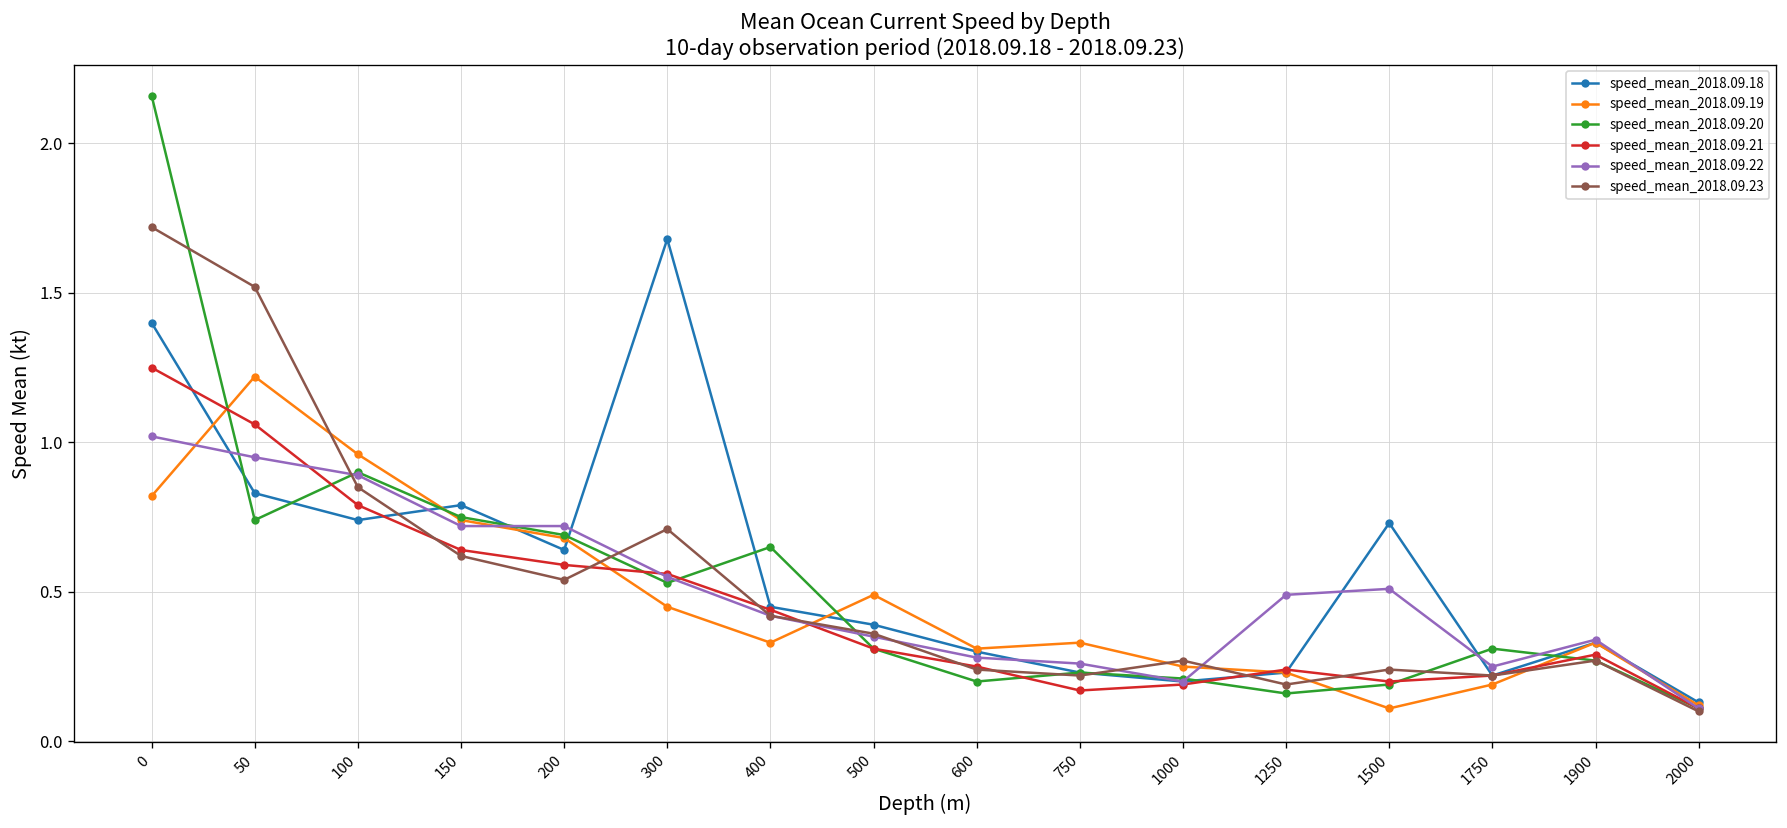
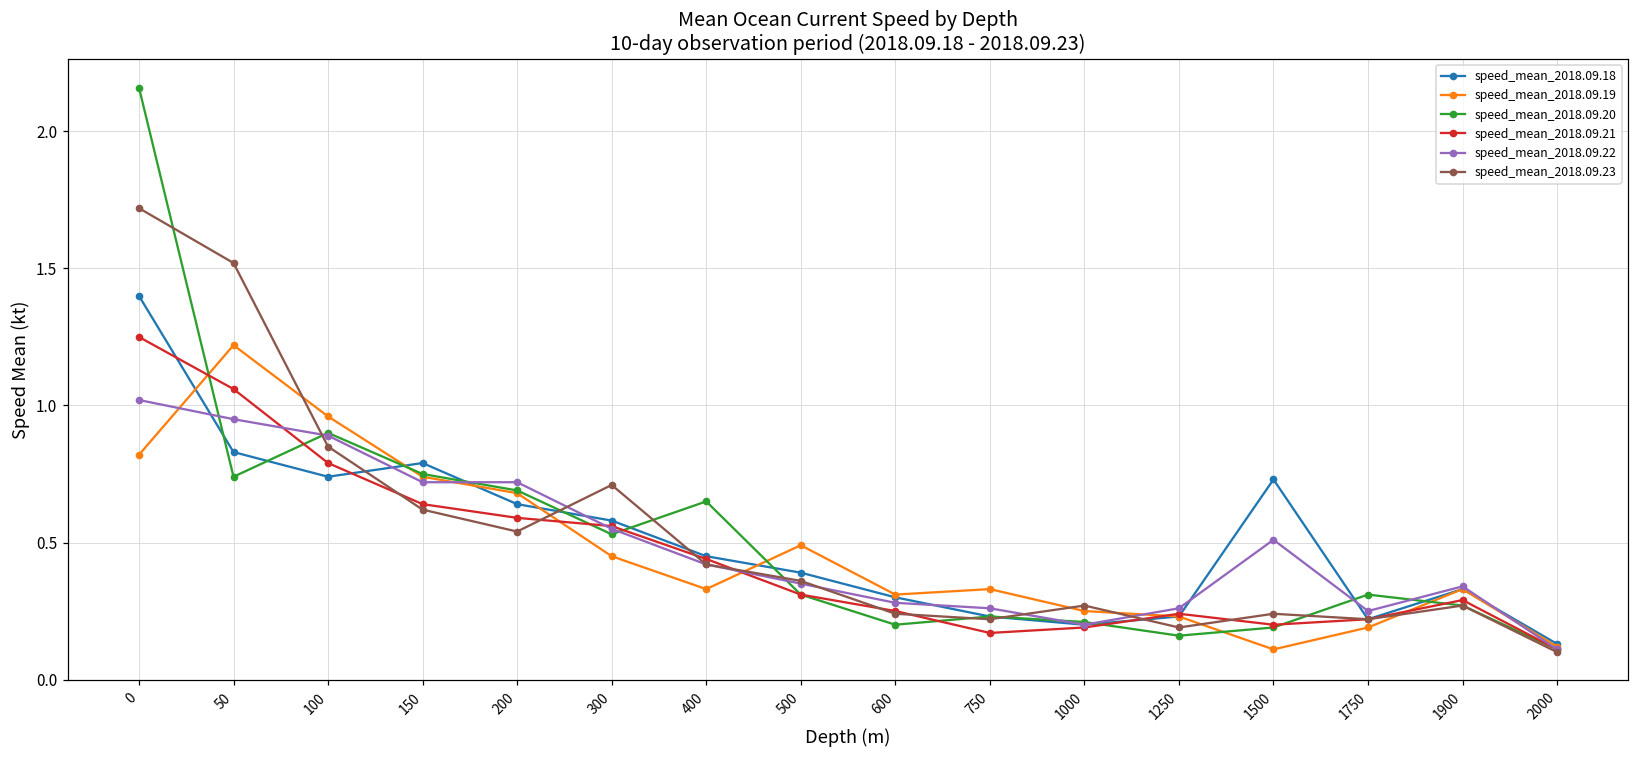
  {
    "speed_mean_2018.09.18": {
      "0": 1.40,
      "50": 0.83,
      "100": 0.74,
      "150": 0.79,
      "200": 0.64,
-     "300": 1.68,
+     "300": 0.58,
      "500": 0.39,
      "1500": 0.73
    },
    "speed_mean_2018.09.19": {
      "0": 0.82,
      "50": 1.22,
      "100": 0.96,
      "300": 0.45,
      "400": 0.33,
      "500": 0.49,
      "750": 0.33,
      "1000": 0.25,
      "1500": 0.11,
      "1750": 0.19
    },
    "speed_mean_2018.09.20": {
      "0": 2.16,
      "50": 0.74,
      "300": 0.53,
      "400": 0.65,
      "600": 0.20,
      "1250": 0.16,
      "1750": 0.31
    },
    "speed_mean_2018.09.21": {
      "0": 1.25,
      "50": 1.06,
      "100": 0.79,
      "150": 0.64,
      "200": 0.59,
      "750": 0.17,
      "1900": 0.29
    },
    "speed_mean_2018.09.22": {
      "0": 1.02,
      "50": 0.95,
      "150": 0.72,
      "200": 0.72,
      "600": 0.28,
      "750": 0.26,
-     "1250": 0.49,
+     "1250": 0.26,
      "1500": 0.51,
      "1750": 0.25
    },
    "speed_mean_2018.09.23": {
      "0": 1.72,
      "50": 1.52,
      "100": 0.85,
      "150": 0.62,
      "200": 0.54,
      "300": 0.71,
      "1000": 0.27,
      "1250": 0.19,
      "1500": 0.24
    }
  }
